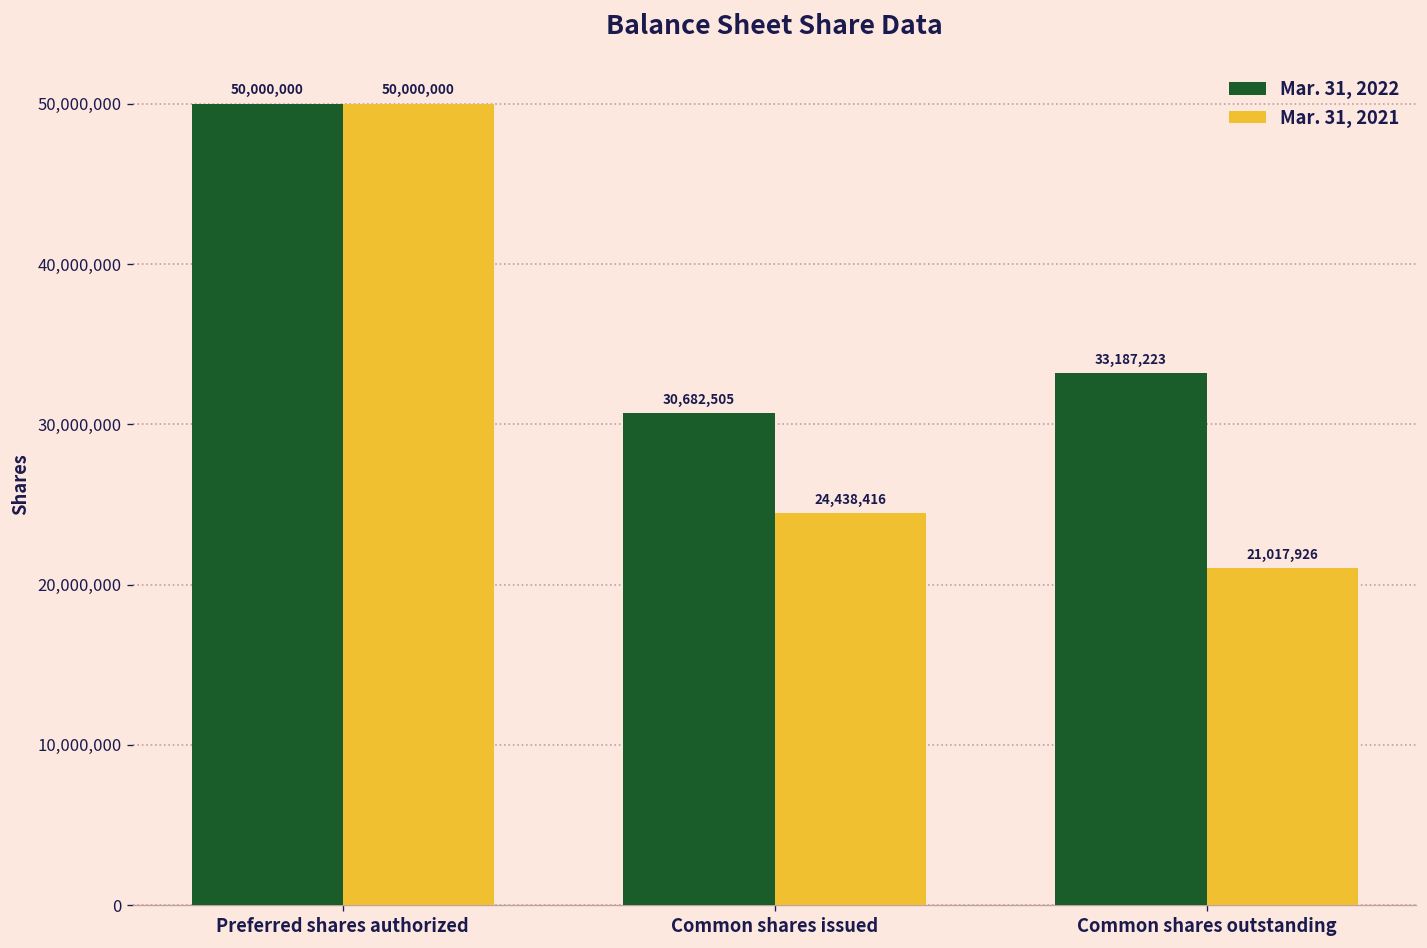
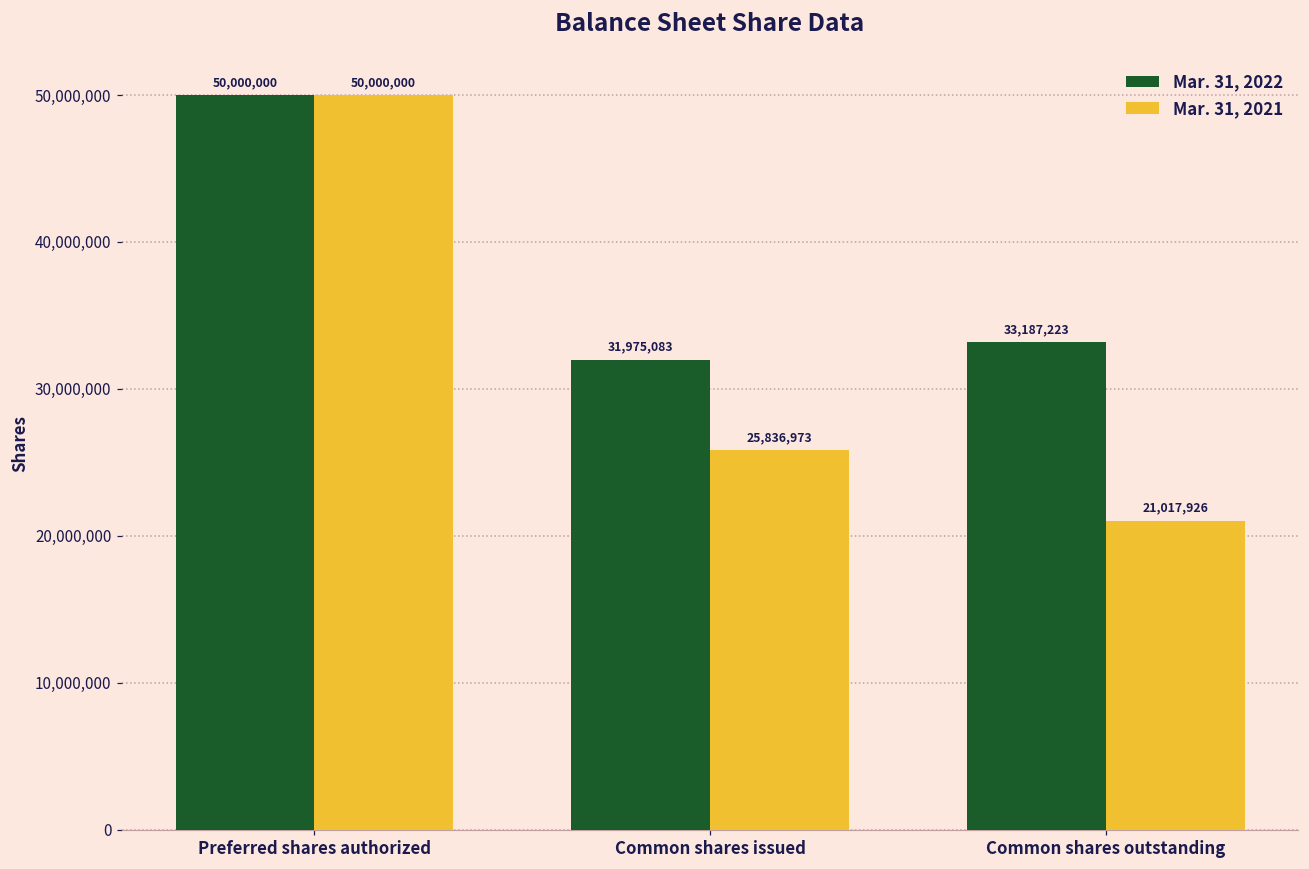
  {
    "Mar. 31, 2022": {
      "Preferred shares authorized": "50,000,000",
-     "Common shares issued": "30,682,505",
+     "Common shares issued": "31,975,083",
      "Common shares outstanding": "33,187,223"
    },
    "Mar. 31, 2021": {
      "Preferred shares authorized": "50,000,000",
-     "Common shares issued": "24,438,416",
+     "Common shares issued": "25,836,973",
      "Common shares outstanding": "21,017,926"
    }
  }
